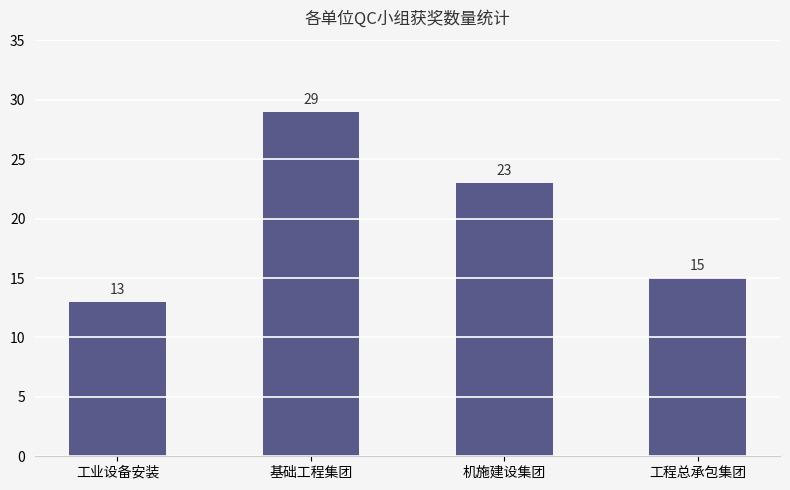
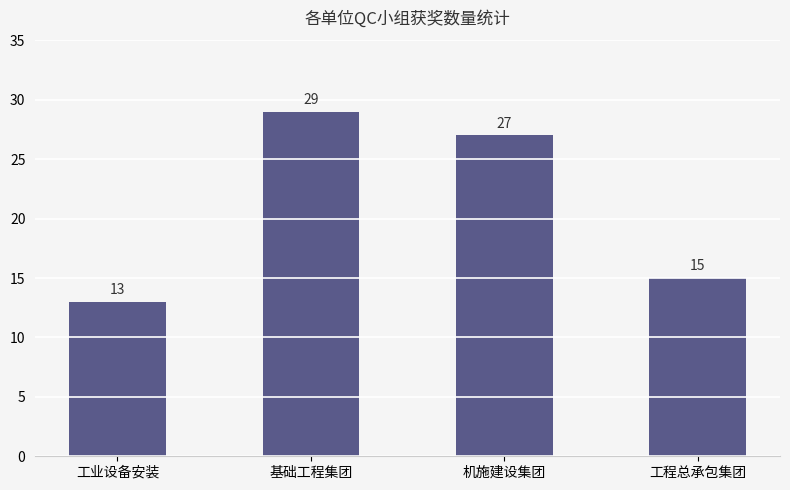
  {
    "工业设备安装": 13,
    "基础工程集团": 29,
-   "机施建设集团": 23,
+   "机施建设集团": 27,
    "工程总承包集团": 15
  }
